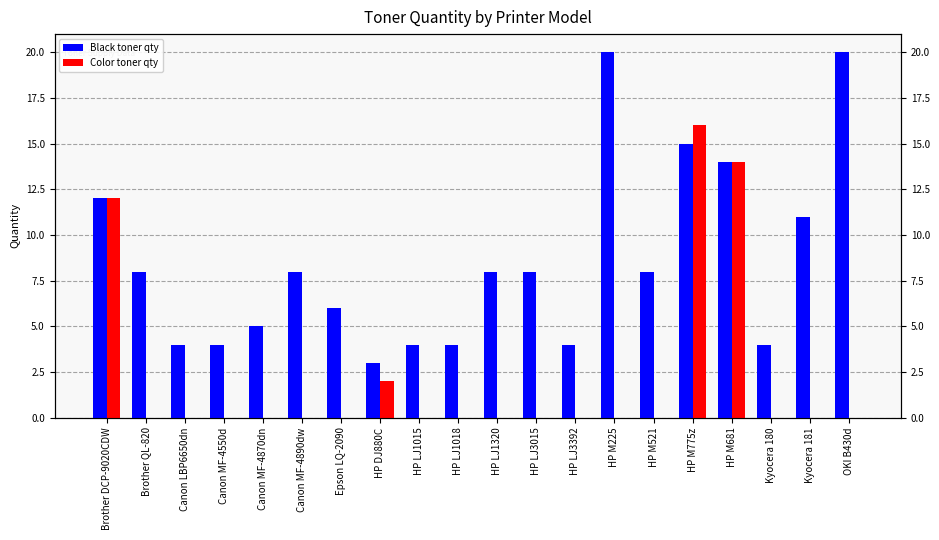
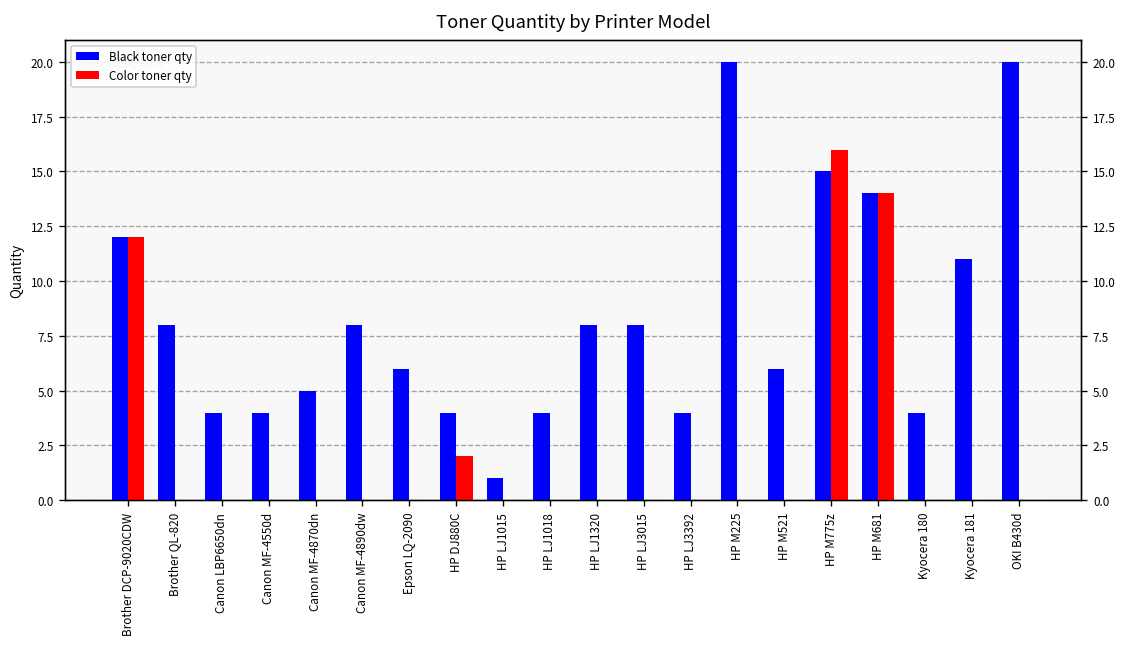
  {
    "Black toner qty": {
      "Brother DCP-9020CDW": 12,
      "Brother QL-820": 8,
      "Canon LBP6650dn": 4,
      "Canon MF-4550d": 4,
      "Canon MF-4870dn": 5,
      "Canon MF-4890dw": 8,
      "Epson LQ-2090": 6,
-     "HP DJ880C": 3,
-     "HP LJ1015": 4,
+     "HP DJ880C": 4,
+     "HP LJ1015": 1,
      "HP LJ1018": 4,
      "HP LJ1320": 8,
      "HP LJ3015": 8,
      "HP LJ3392": 4,
      "HP M225": 20,
-     "HP M521": 8,
+     "HP M521": 6,
      "HP M775z": 15,
      "HP M681": 14,
      "Kyocera 180": 4,
      "Kyocera 181": 11,
      "OKI B430d": 20
    },
    "Color toner qty": {
      "Brother DCP-9020CDW": 12,
      "Brother QL-820": 0,
      "Canon LBP6650dn": 0,
      "Canon MF-4550d": 0,
      "Canon MF-4870dn": 0,
      "Canon MF-4890dw": 0,
      "Epson LQ-2090": 0,
      "HP DJ880C": 2,
      "HP LJ1015": 0,
      "HP LJ1018": 0,
      "HP LJ1320": 0,
      "HP LJ3015": 0,
      "HP LJ3392": 0,
      "HP M225": 0,
      "HP M521": 0,
      "HP M775z": 16,
      "HP M681": 14,
      "Kyocera 180": 0,
      "Kyocera 181": 0,
      "OKI B430d": 0
    }
  }
